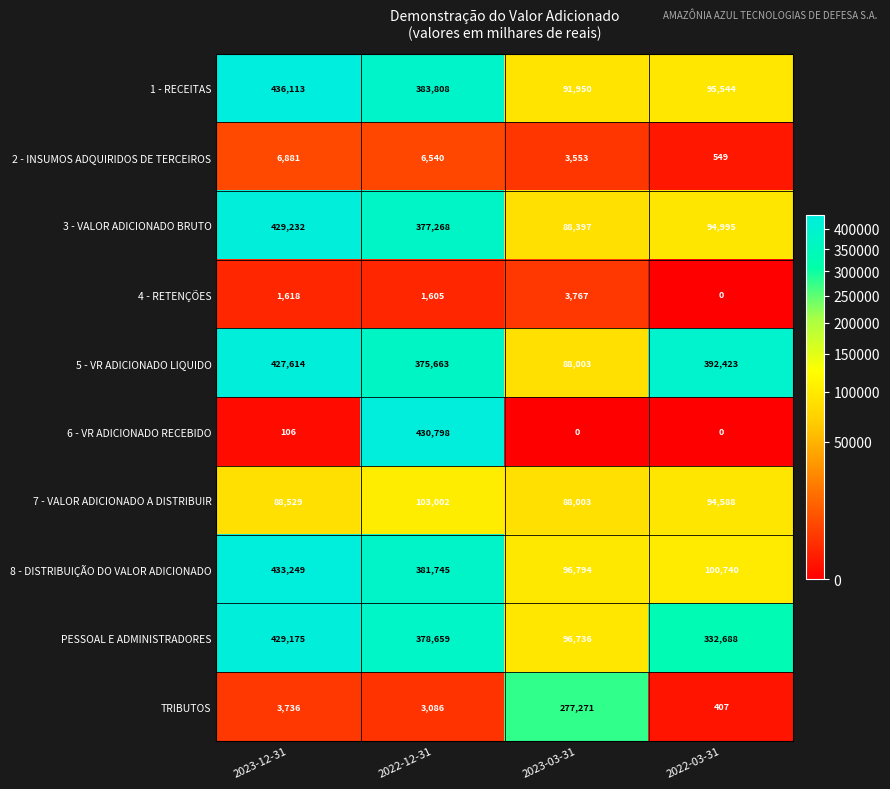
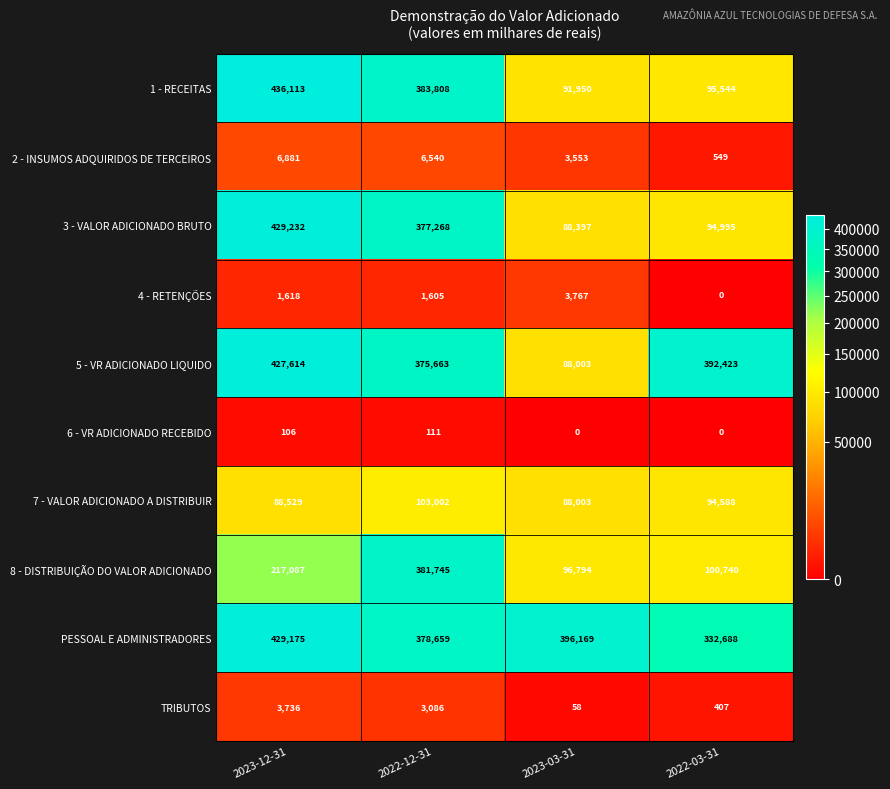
  {
    "1 - RECEITAS": {
      "2023-12-31": "436,113",
      "2022-12-31": "383,808",
      "2023-03-31": "91,950",
      "2022-03-31": "95,544"
    },
    "2 - INSUMOS ADQUIRIDOS DE TERCEIROS": {
      "2023-12-31": "6,881",
      "2022-12-31": "6,540",
      "2023-03-31": "3,553",
      "2022-03-31": "549"
    },
    "3 - VALOR ADICIONADO BRUTO": {
      "2023-12-31": "429,232",
      "2022-12-31": "377,268",
      "2023-03-31": "88,397",
      "2022-03-31": "94,995"
    },
    "4 - RETENÇÕES": {
      "2023-12-31": "1,618",
      "2022-12-31": "1,605",
      "2023-03-31": "3,767",
      "2022-03-31": "0"
    },
    "5 - VR ADICIONADO LIQUIDO": {
      "2023-12-31": "427,614",
      "2022-12-31": "375,663",
      "2023-03-31": "88,003",
      "2022-03-31": "392,423"
    },
    "6 - VR ADICIONADO RECEBIDO": {
      "2023-12-31": "106",
-     "2022-12-31": "430,798",
+     "2022-12-31": "111",
      "2023-03-31": "0",
      "2022-03-31": "0"
    },
    "7 - VALOR ADICIONADO A DISTRIBUIR": {
      "2023-12-31": "88,529",
      "2022-12-31": "103,002",
      "2023-03-31": "88,003",
      "2022-03-31": "94,588"
    },
    "8 - DISTRIBUIÇÃO DO VALOR ADICIONADO": {
-     "2023-12-31": "433,249",
+     "2023-12-31": "217,087",
      "2022-12-31": "381,745",
      "2023-03-31": "96,794",
      "2022-03-31": "100,740"
    },
    "PESSOAL E ADMINISTRADORES": {
      "2023-12-31": "429,175",
      "2022-12-31": "378,659",
-     "2023-03-31": "96,736",
+     "2023-03-31": "396,169",
      "2022-03-31": "332,688"
    },
    "TRIBUTOS": {
      "2023-12-31": "3,736",
      "2022-12-31": "3,086",
-     "2023-03-31": "277,271",
+     "2023-03-31": "58",
      "2022-03-31": "407"
    }
  }
